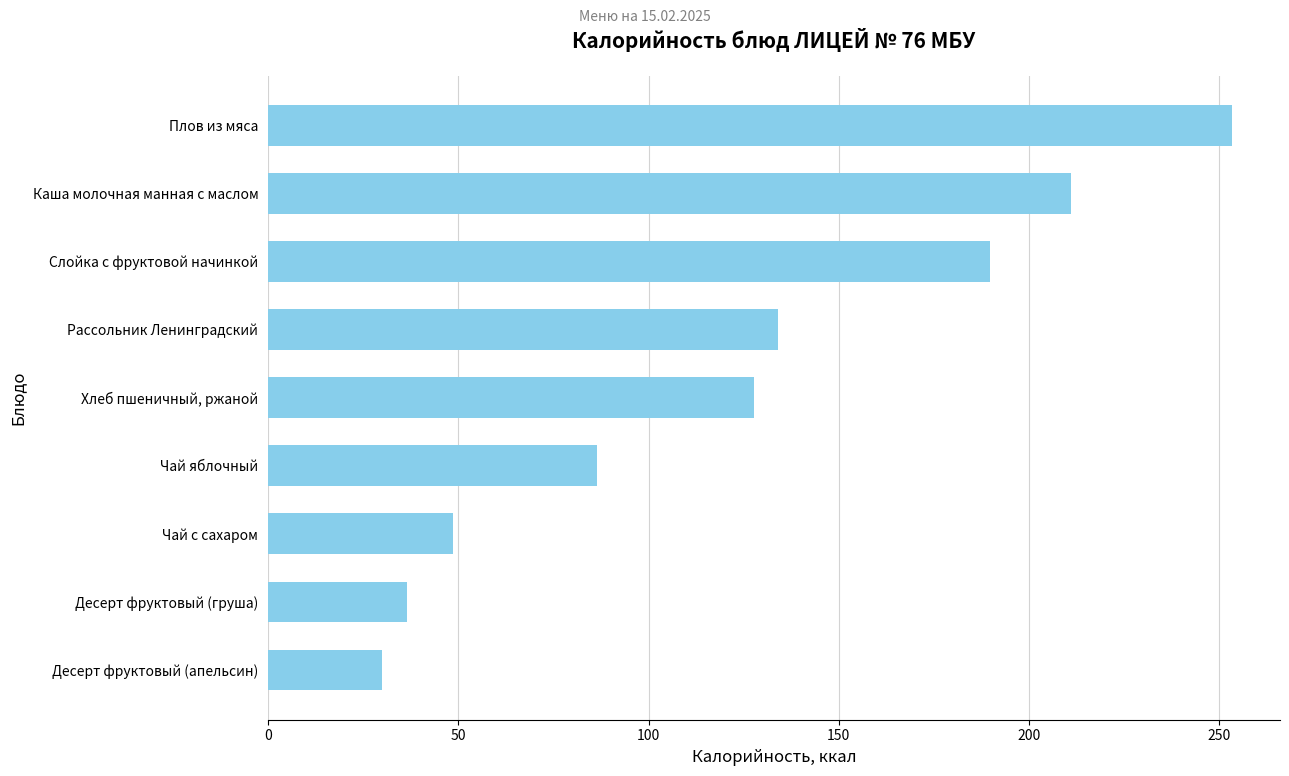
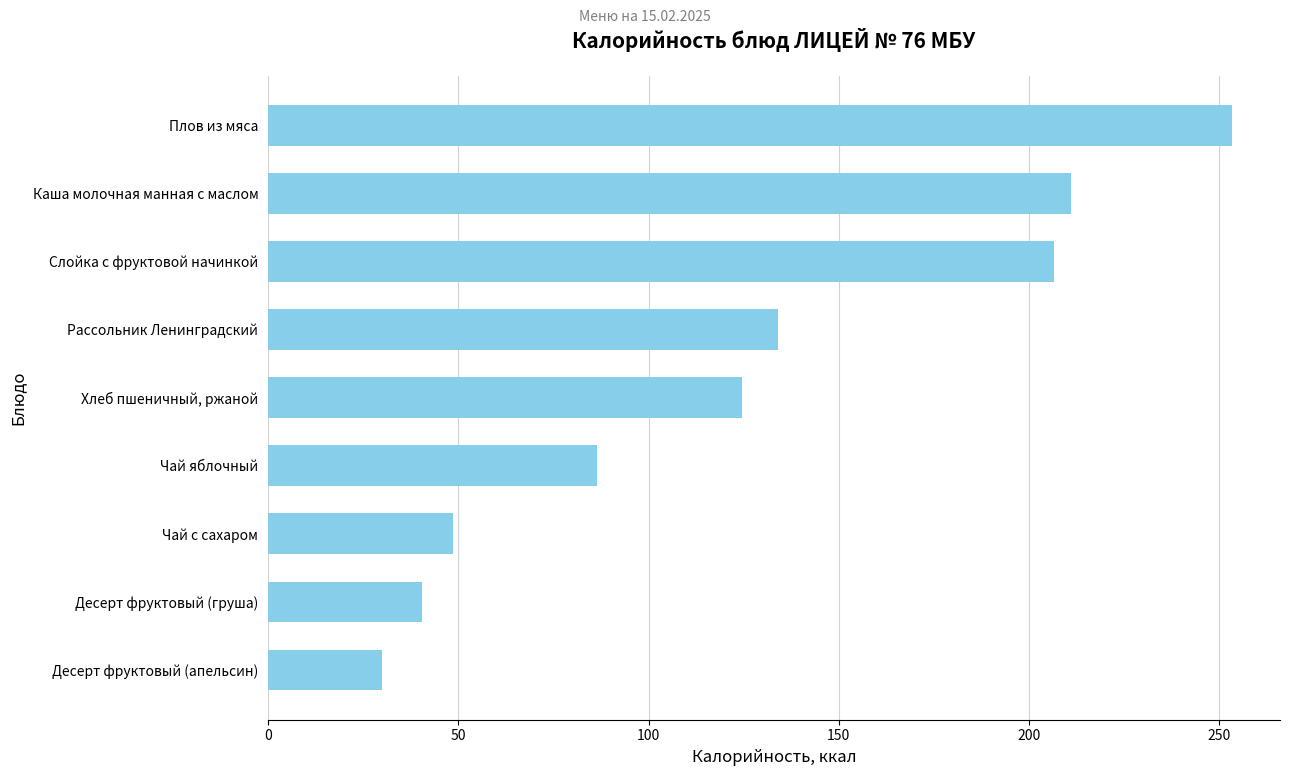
  {
    "Плов из мяса": 253,
    "Каша молочная манная с маслом": 211,
-   "Слойка с фруктовой начинкой": 190,
+   "Слойка с фруктовой начинкой": 207,
    "Рассольник Ленинградский": 134,
-   "Хлеб пшеничный, ржаной": 128,
+   "Хлеб пшеничный, ржаной": 125,
    "Чай яблочный": 86,
    "Чай с сахаром": 49,
-   "Десерт фруктовый (груша)": 36,
+   "Десерт фруктовый (груша)": 40,
    "Десерт фруктовый (апельсин)": 30
  }
